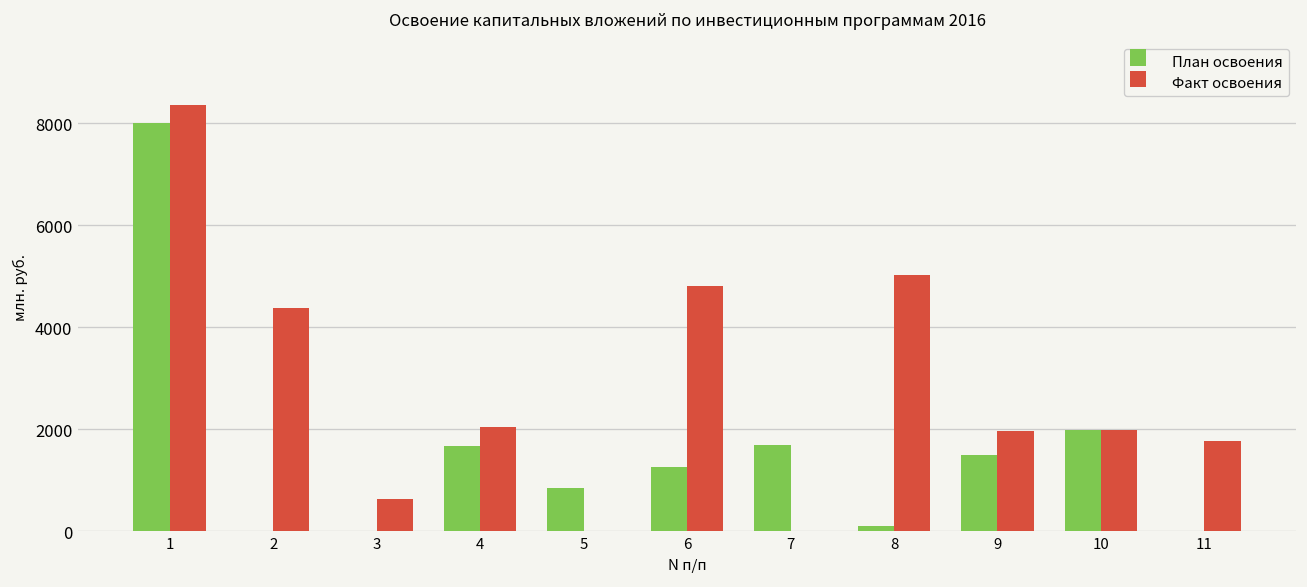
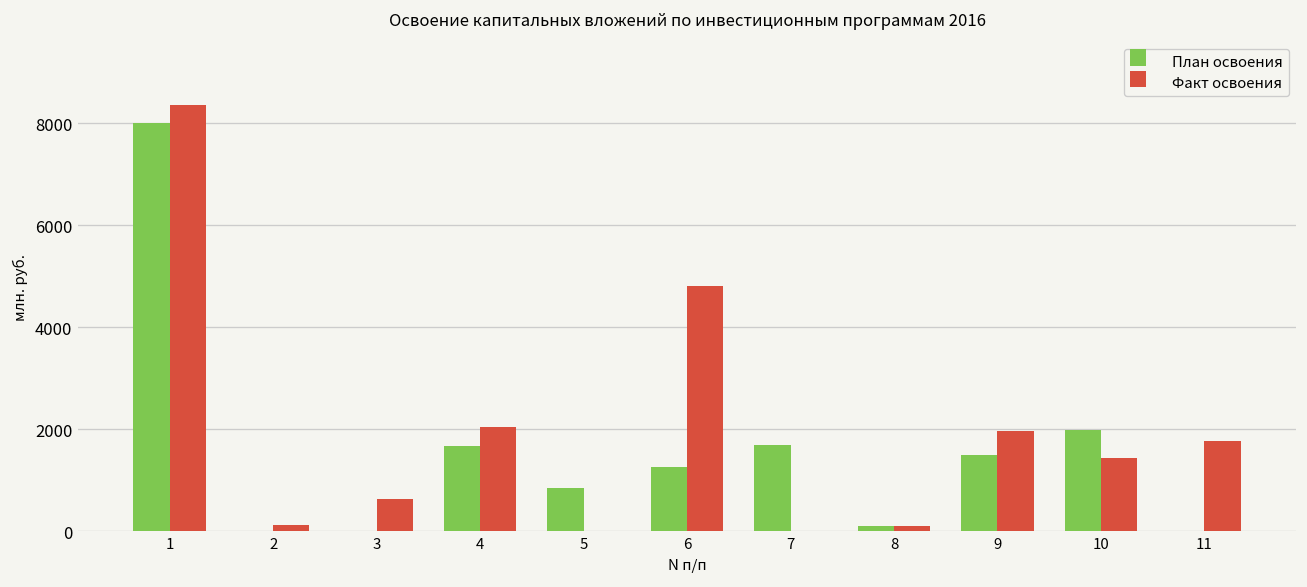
  {
    "План освоения": {
      "1": 8000,
      "2": 0,
      "3": 0,
      "4": 1700,
      "5": 800,
      "6": 1300,
      "7": 1700,
      "8": 100,
      "9": 1500,
      "10": 2000,
      "11": 0
    },
    "Факт освоения": {
      "1": 8300,
-     "2": 4400,
+     "2": 100,
      "3": 600,
      "4": 2000,
      "5": 0,
      "6": 4800,
      "7": 0,
-     "8": 5000,
+     "8": 100,
      "9": 2000,
-     "10": 2000,
+     "10": 1400,
      "11": 1800
    }
  }
